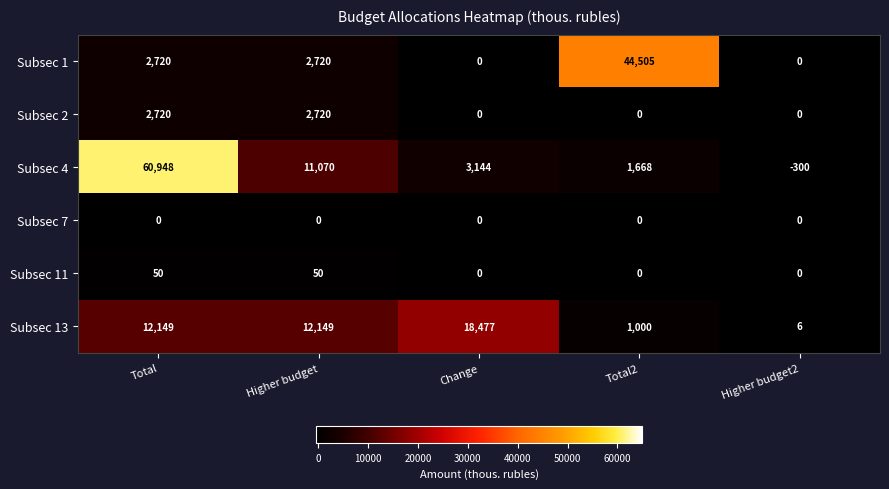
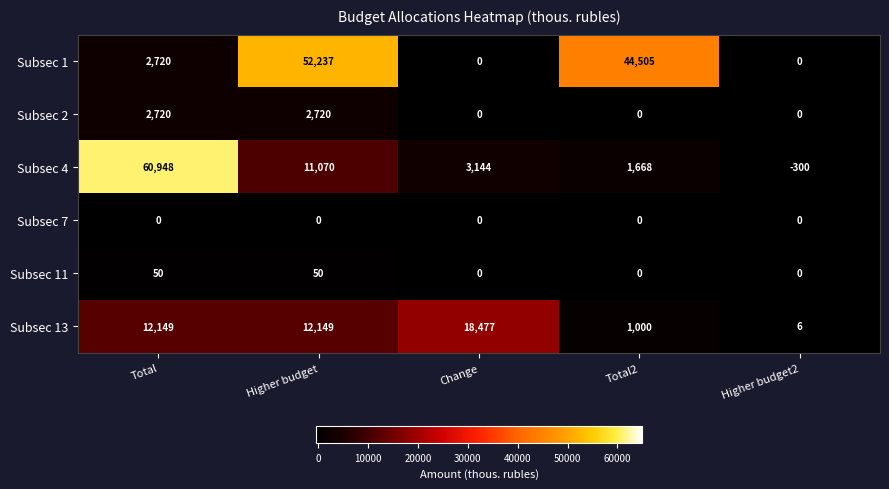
  {
    "Subsec 1": {
      "Total": "2,720",
-     "Higher budget": "2,720",
+     "Higher budget": "52,237",
      "Change": "0",
      "Total2": "44,505",
      "Higher budget2": "0"
    },
    "Subsec 2": {
      "Total": "2,720",
      "Higher budget": "2,720",
      "Change": "0",
      "Total2": "0",
      "Higher budget2": "0"
    },
    "Subsec 4": {
      "Total": "60,948",
      "Higher budget": "11,070",
      "Change": "3,144",
      "Total2": "1,668",
      "Higher budget2": "-300"
    },
    "Subsec 7": {
      "Total": "0",
      "Higher budget": "0",
      "Change": "0",
      "Total2": "0",
      "Higher budget2": "0"
    },
    "Subsec 11": {
      "Total": "50",
      "Higher budget": "50",
      "Change": "0",
      "Total2": "0",
      "Higher budget2": "0"
    },
    "Subsec 13": {
      "Total": "12,149",
      "Higher budget": "12,149",
      "Change": "18,477",
      "Total2": "1,000",
      "Higher budget2": "6"
    }
  }
